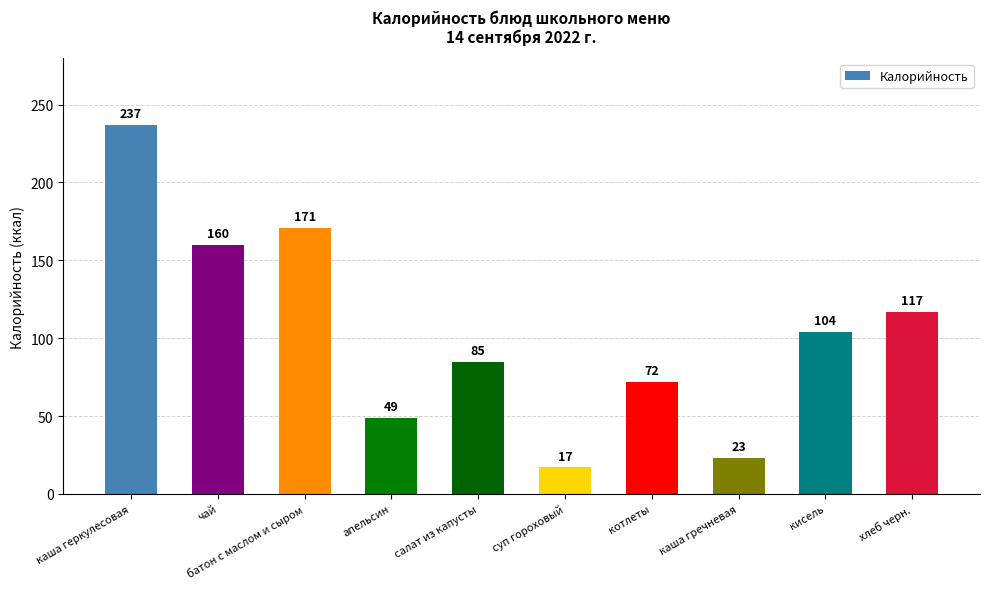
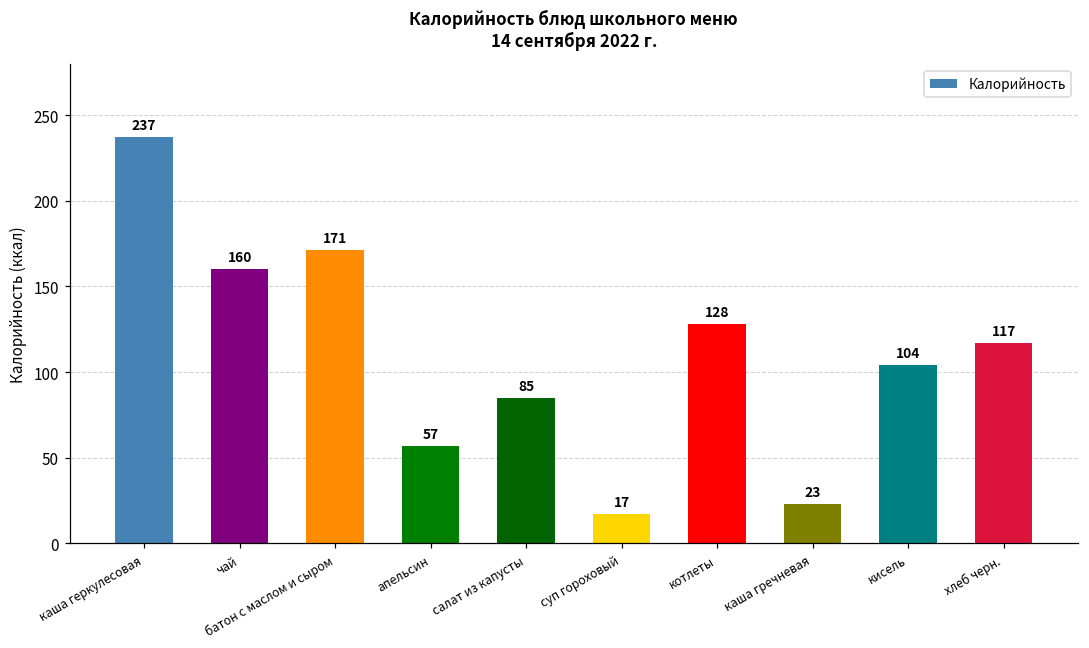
  {
    "каша геркулесовая": 237,
    "чай": 160,
    "батон с маслом и сыром": 171,
-   "апельсин": 49,
+   "апельсин": 57,
    "салат из капусты": 85,
    "суп гороховый": 17,
-   "котлеты": 72,
+   "котлеты": 128,
    "каша гречневая": 23,
    "кисель": 104,
    "хлеб черн.": 117
  }
